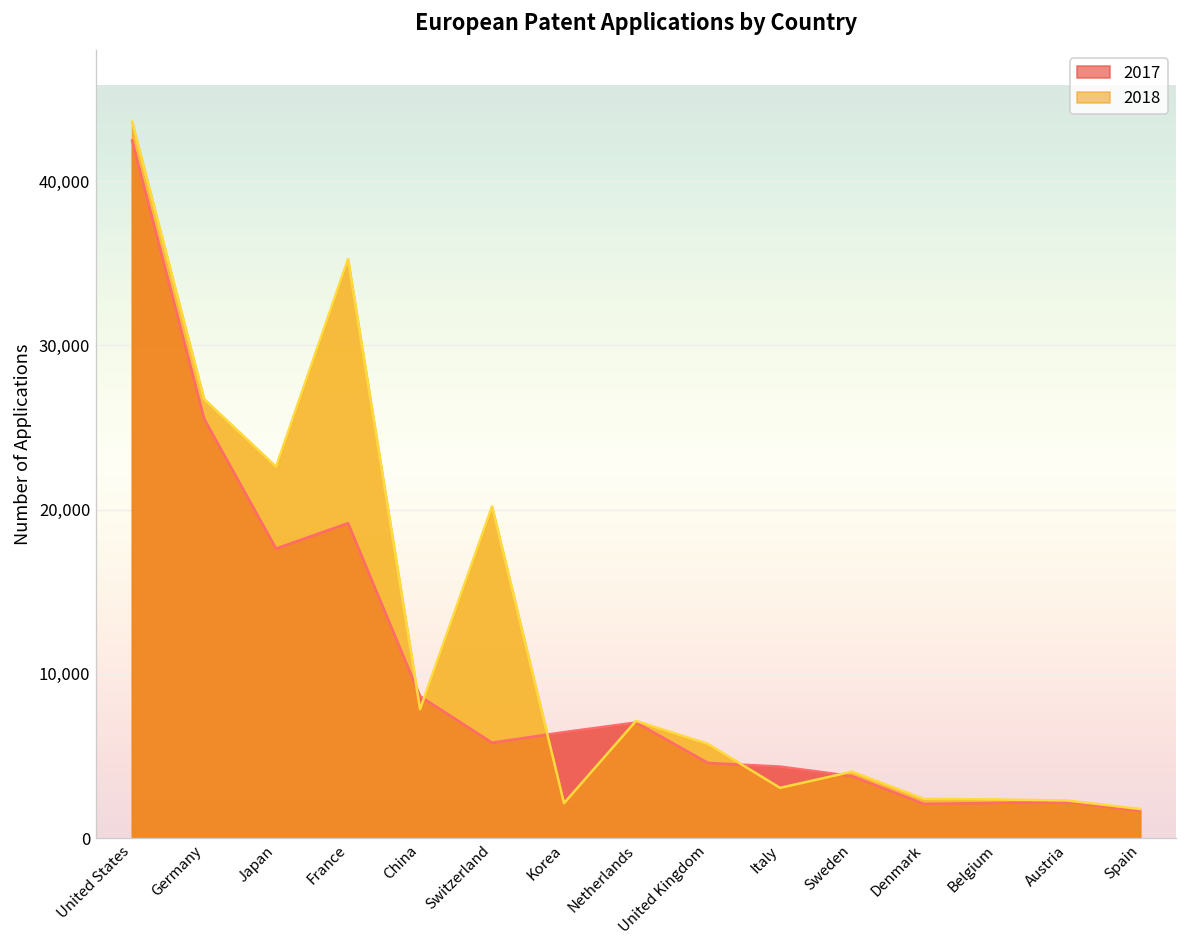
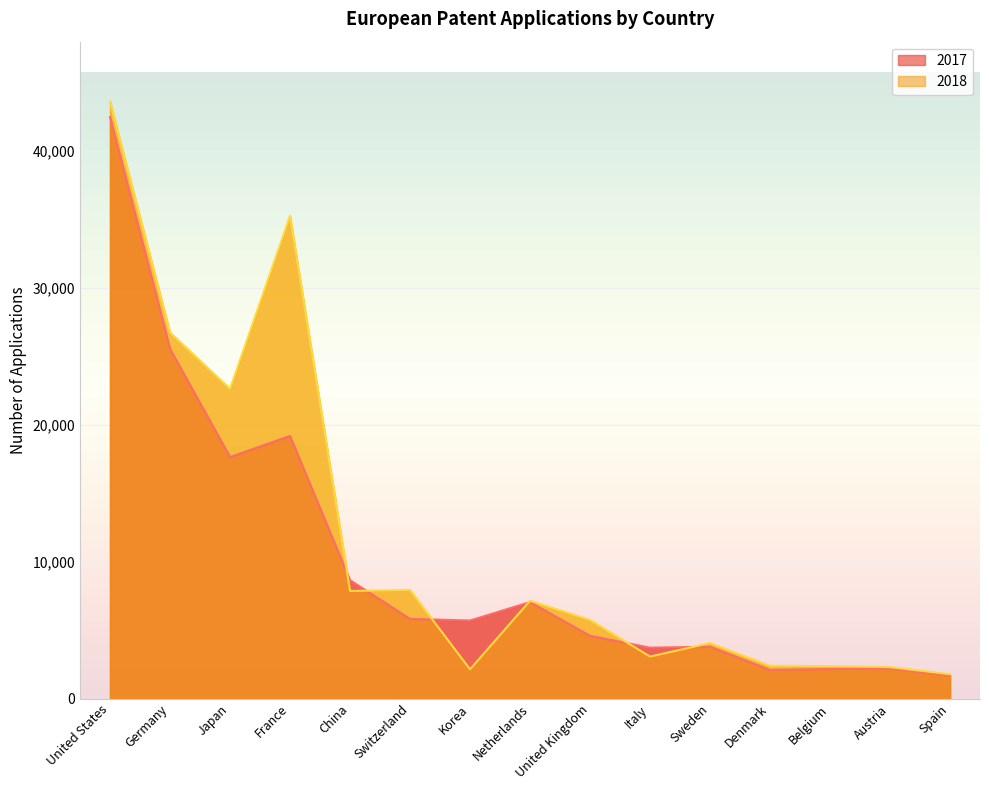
  {
    "2017": {
      "United States": "42,500",
      "Germany": "25,500",
      "Japan": "17,600",
      "France": "19,200",
      "China": "8,600",
      "Switzerland": "5,800",
-     "Korea": "6,500",
+     "Korea": "5,700",
      "United Kingdom": "4,600",
-     "Italy": "4,400",
+     "Italy": "3,700",
      "Sweden": "3,800",
      "Denmark": "2,100",
      "Belgium": "2,200"
    },
    "2018": {
      "United States": "43,600",
      "Germany": "26,700",
      "Japan": "22,600",
      "France": "35,300",
      "China": "7,900",
-     "Switzerland": "20,200",
+     "Switzerland": "7,900",
      "Korea": "2,100",
      "United Kingdom": "5,700",
      "Italy": "3,100",
      "Sweden": "4,100",
      "Denmark": "2,400",
      "Belgium": "2,400"
    }
  }
